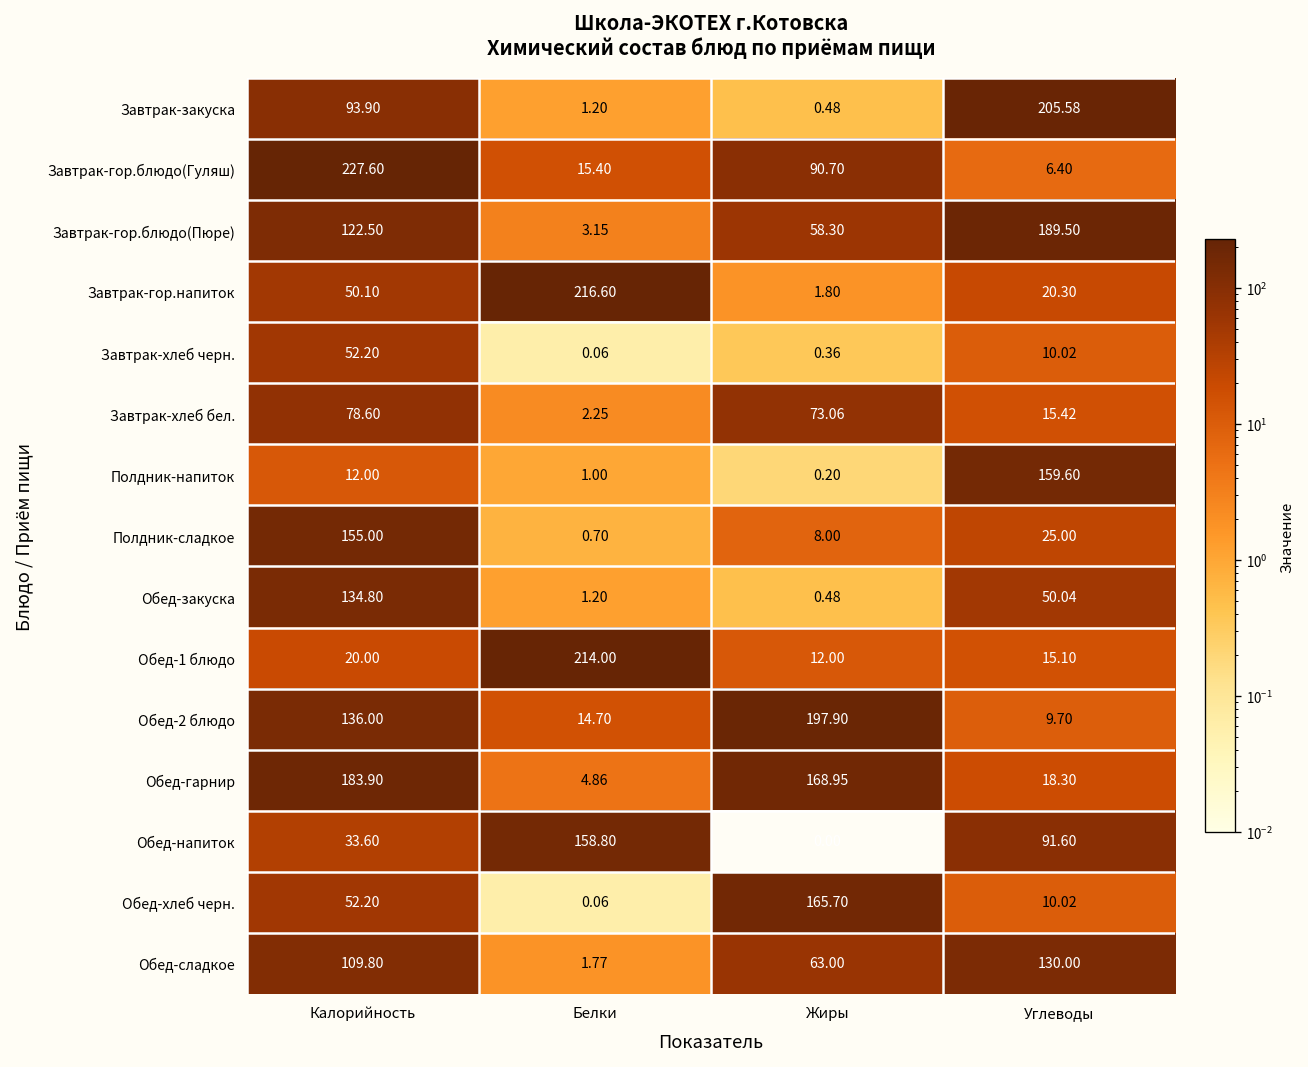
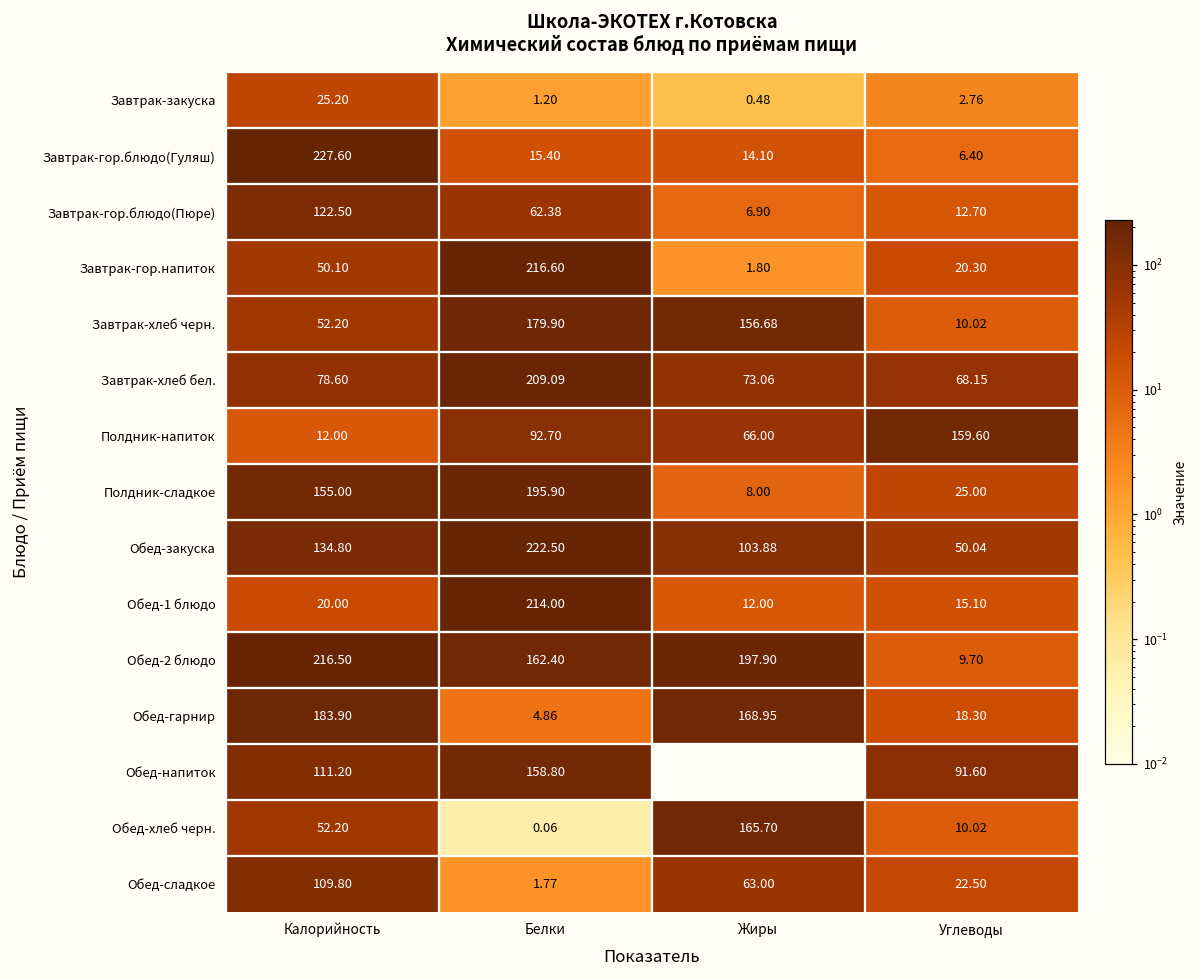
  {
    "Завтрак-закуска": {
-     "Калорийность": 93.90,
+     "Калорийность": 25.20,
      "Белки": 1.20,
      "Жиры": 0.48,
-     "Углеводы": 205.58
+     "Углеводы": 2.76
    },
    "Завтрак-гор.блюдо(Гуляш)": {
      "Калорийность": 227.60,
      "Белки": 15.40,
-     "Жиры": 90.70,
+     "Жиры": 14.10,
      "Углеводы": 6.40
    },
    "Завтрак-гор.блюдо(Пюре)": {
      "Калорийность": 122.50,
-     "Белки": 3.15,
-     "Жиры": 58.30,
-     "Углеводы": 189.50
+     "Белки": 62.38,
+     "Жиры": 6.90,
+     "Углеводы": 12.70
    },
    "Завтрак-гор.напиток": {
      "Калорийность": 50.10,
      "Белки": 216.60,
      "Жиры": 1.80,
      "Углеводы": 20.30
    },
    "Завтрак-хлеб черн.": {
      "Калорийность": 52.20,
-     "Белки": 0.06,
-     "Жиры": 0.36,
+     "Белки": 179.90,
+     "Жиры": 156.68,
      "Углеводы": 10.02
    },
    "Завтрак-хлеб бел.": {
      "Калорийность": 78.60,
-     "Белки": 2.25,
+     "Белки": 209.09,
      "Жиры": 73.06,
-     "Углеводы": 15.42
+     "Углеводы": 68.15
    },
    "Полдник-напиток": {
      "Калорийность": 12.00,
-     "Белки": 1.00,
-     "Жиры": 0.20,
+     "Белки": 92.70,
+     "Жиры": 66.00,
      "Углеводы": 159.60
    },
    "Полдник-сладкое": {
      "Калорийность": 155.00,
-     "Белки": 0.70,
+     "Белки": 195.90,
      "Жиры": 8.00,
      "Углеводы": 25.00
    },
    "Обед-закуска": {
      "Калорийность": 134.80,
-     "Белки": 1.20,
-     "Жиры": 0.48,
+     "Белки": 222.50,
+     "Жиры": 103.88,
      "Углеводы": 50.04
    },
    "Обед-1 блюдо": {
      "Калорийность": 20.00,
      "Белки": 214.00,
      "Жиры": 12.00,
      "Углеводы": 15.10
    },
    "Обед-2 блюдо": {
-     "Калорийность": 136.00,
-     "Белки": 14.70,
+     "Калорийность": 216.50,
+     "Белки": 162.40,
      "Жиры": 197.90,
      "Углеводы": 9.70
    },
    "Обед-гарнир": {
      "Калорийность": 183.90,
      "Белки": 4.86,
      "Жиры": 168.95,
      "Углеводы": 18.30
    },
    "Обед-напиток": {
-     "Калорийность": 33.60,
+     "Калорийность": 111.20,
      "Белки": 158.80,
      "Углеводы": 91.60
    },
    "Обед-хлеб черн.": {
      "Калорийность": 52.20,
      "Белки": 0.06,
      "Жиры": 165.70,
      "Углеводы": 10.02
    },
    "Обед-сладкое": {
      "Калорийность": 109.80,
      "Белки": 1.77,
      "Жиры": 63.00,
-     "Углеводы": 130.00
+     "Углеводы": 22.50
    }
  }
